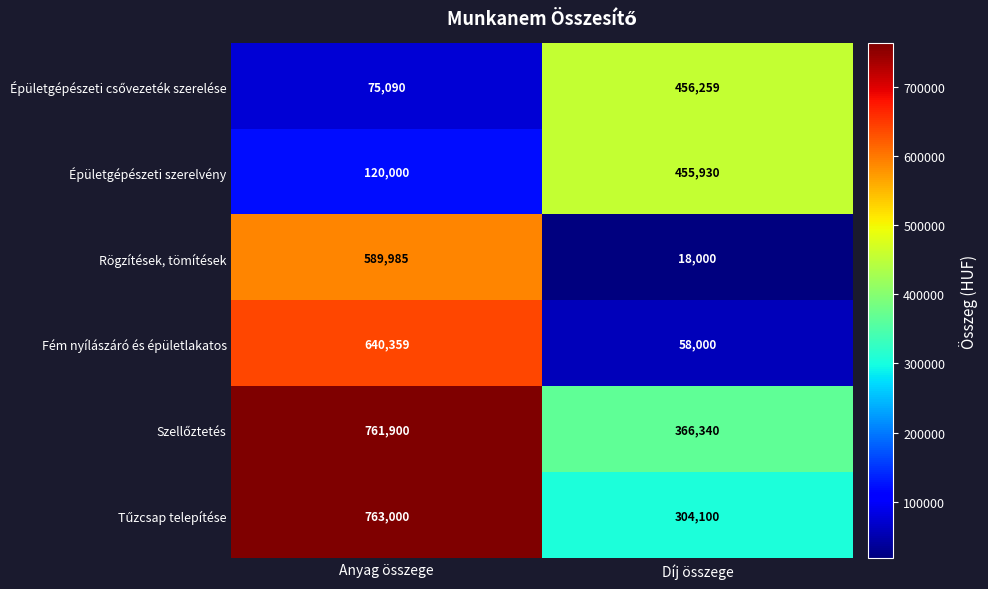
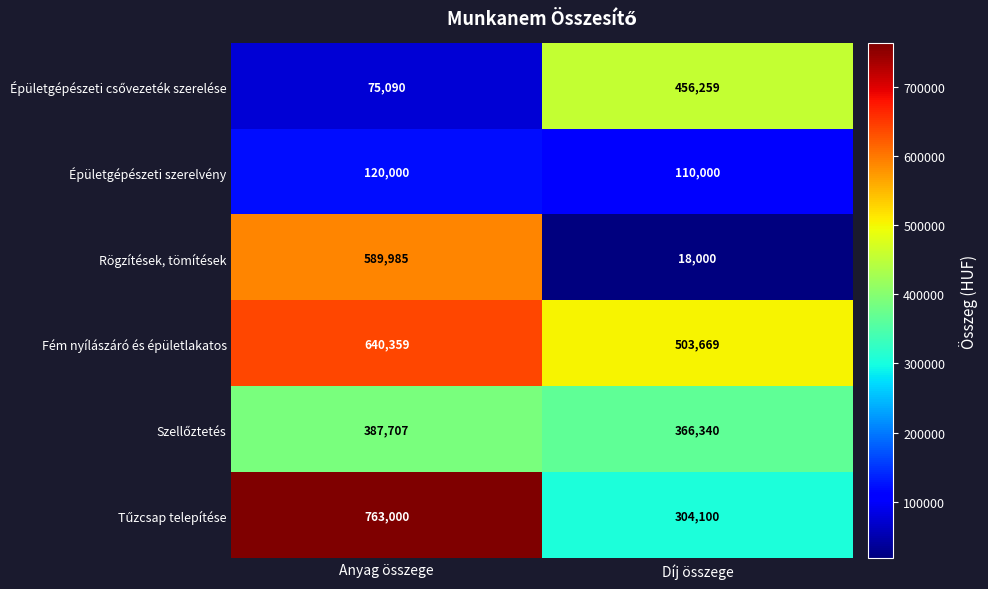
  {
    "Épületgépészeti csővezeték szerelése": {
      "Anyag összege": "75,090",
      "Díj összege": "456,259"
    },
    "Épületgépészeti szerelvény": {
      "Anyag összege": "120,000",
-     "Díj összege": "455,930"
+     "Díj összege": "110,000"
    },
    "Rögzítések, tömítések": {
      "Anyag összege": "589,985",
      "Díj összege": "18,000"
    },
    "Fém nyílászáró és épületlakatos": {
      "Anyag összege": "640,359",
-     "Díj összege": "58,000"
+     "Díj összege": "503,669"
    },
    "Szellőztetés": {
-     "Anyag összege": "761,900",
+     "Anyag összege": "387,707",
      "Díj összege": "366,340"
    },
    "Tűzcsap telepítése": {
      "Anyag összege": "763,000",
      "Díj összege": "304,100"
    }
  }
